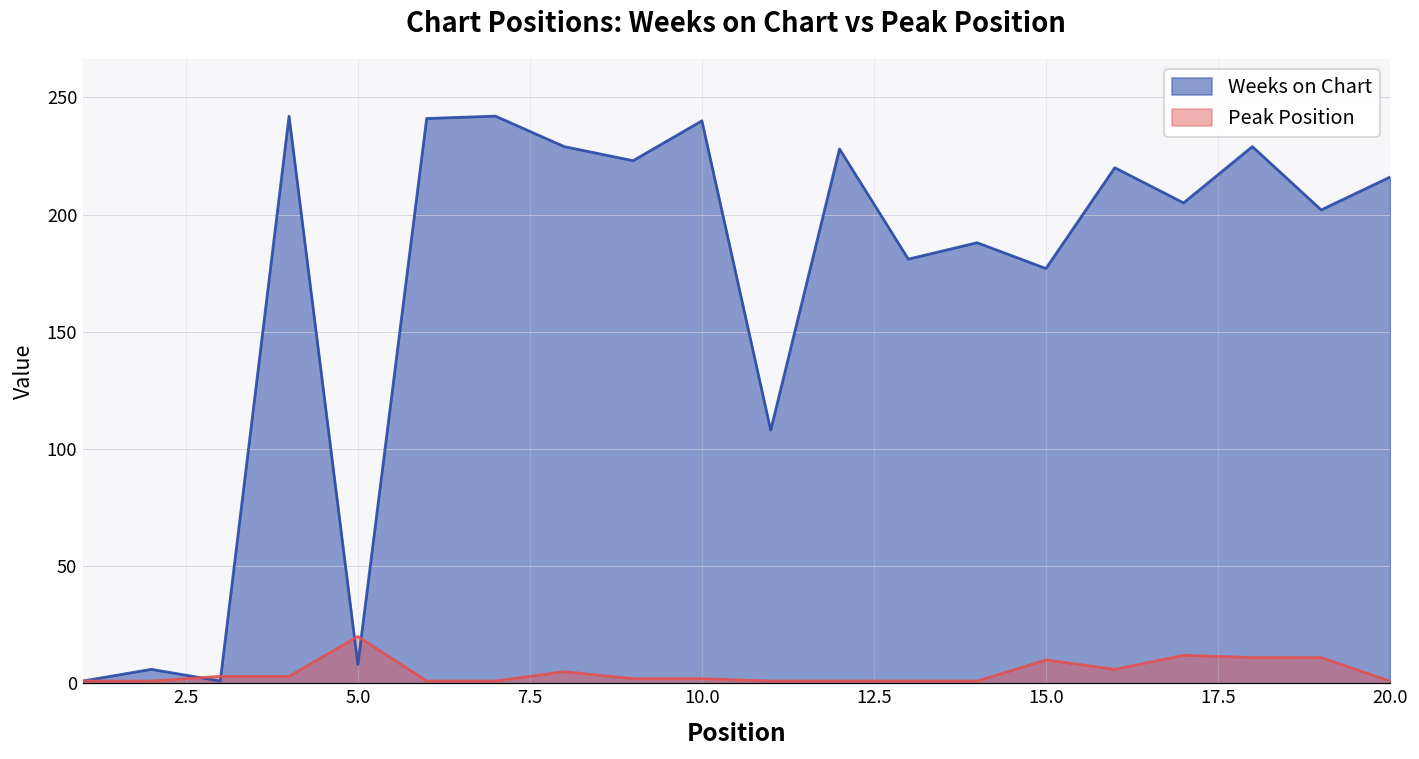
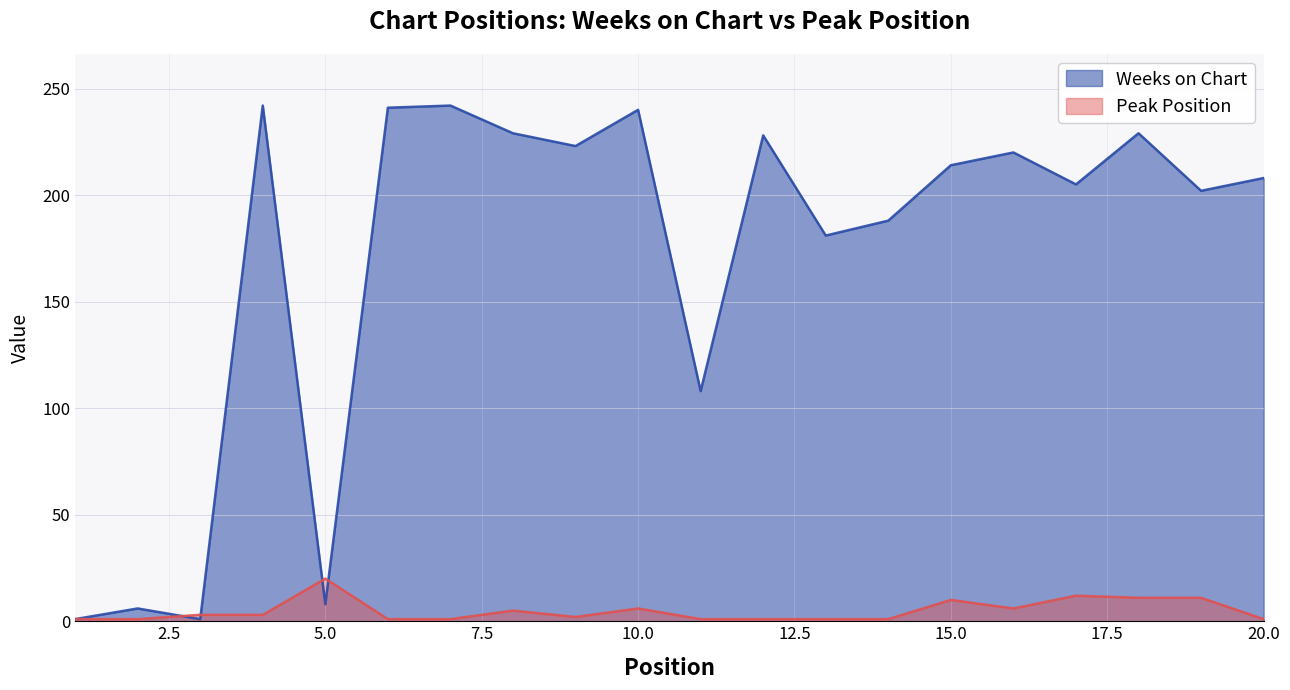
  {
    "Weeks on Chart": {
      "5.0": 8,
      "10.0": 240,
-     "15.0": 177,
-     "20.0": 216
+     "15.0": 214,
+     "20.0": 208
    },
    "Peak Position": {
      "5.0": 20,
-     "10.0": 2,
+     "10.0": 6,
      "15.0": 10,
      "20.0": 1
    }
  }
